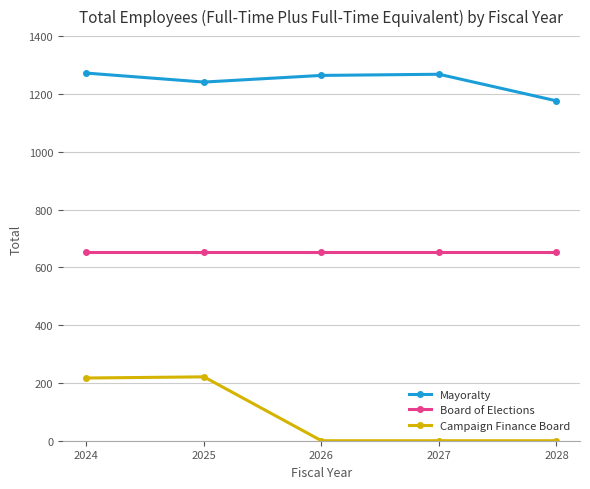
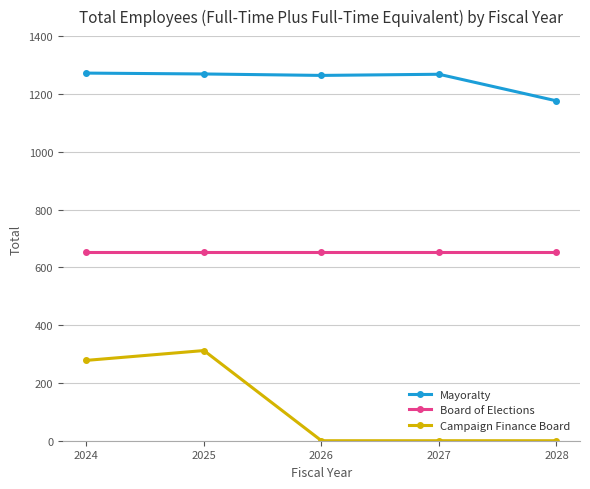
  {
    "Mayoralty": {
      "2024": 1270,
-     "2025": 1240,
+     "2025": 1270,
      "2026": 1260,
      "2027": 1270,
      "2028": 1180
    },
    "Board of Elections": {
      "2024": 650,
      "2025": 650,
      "2026": 650,
      "2027": 650,
      "2028": 650
    },
    "Campaign Finance Board": {
-     "2024": 220,
-     "2025": 220,
+     "2024": 280,
+     "2025": 310,
      "2026": 0,
      "2027": 0,
      "2028": 0
    }
  }
